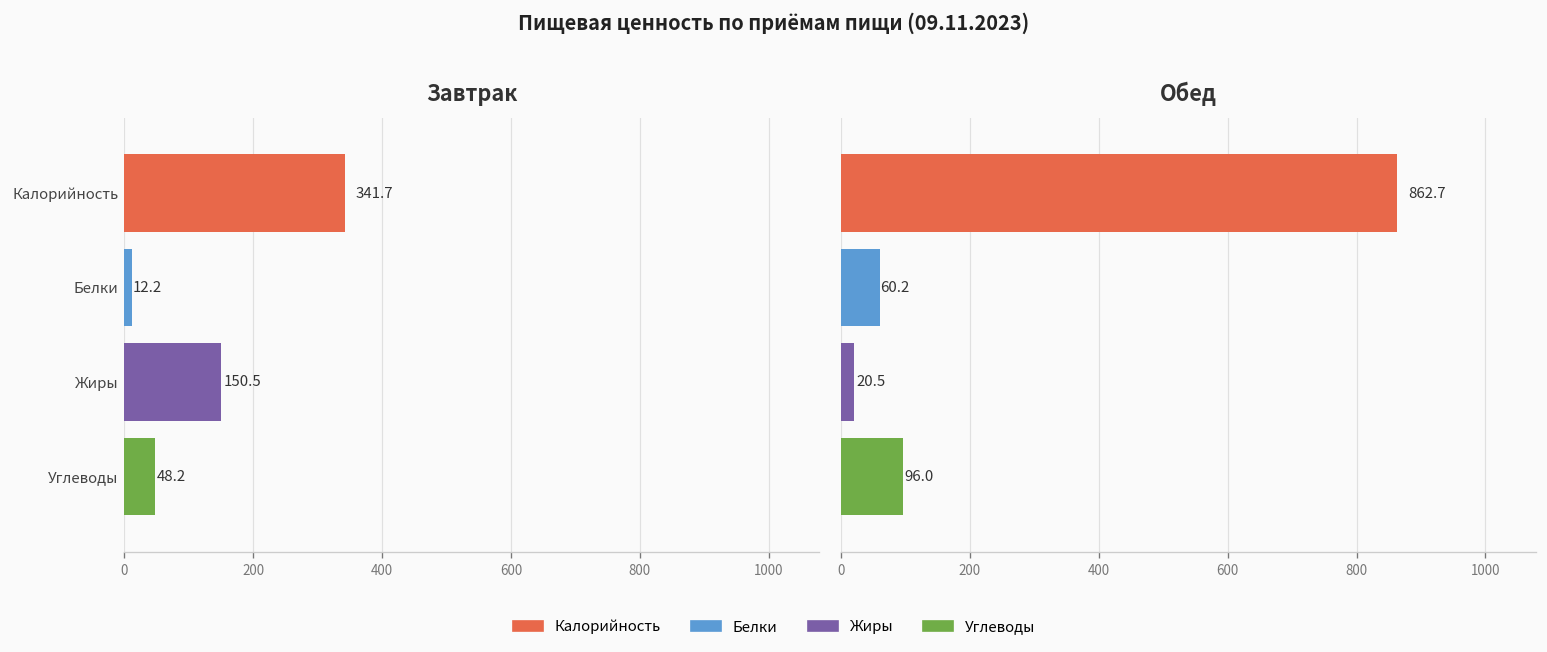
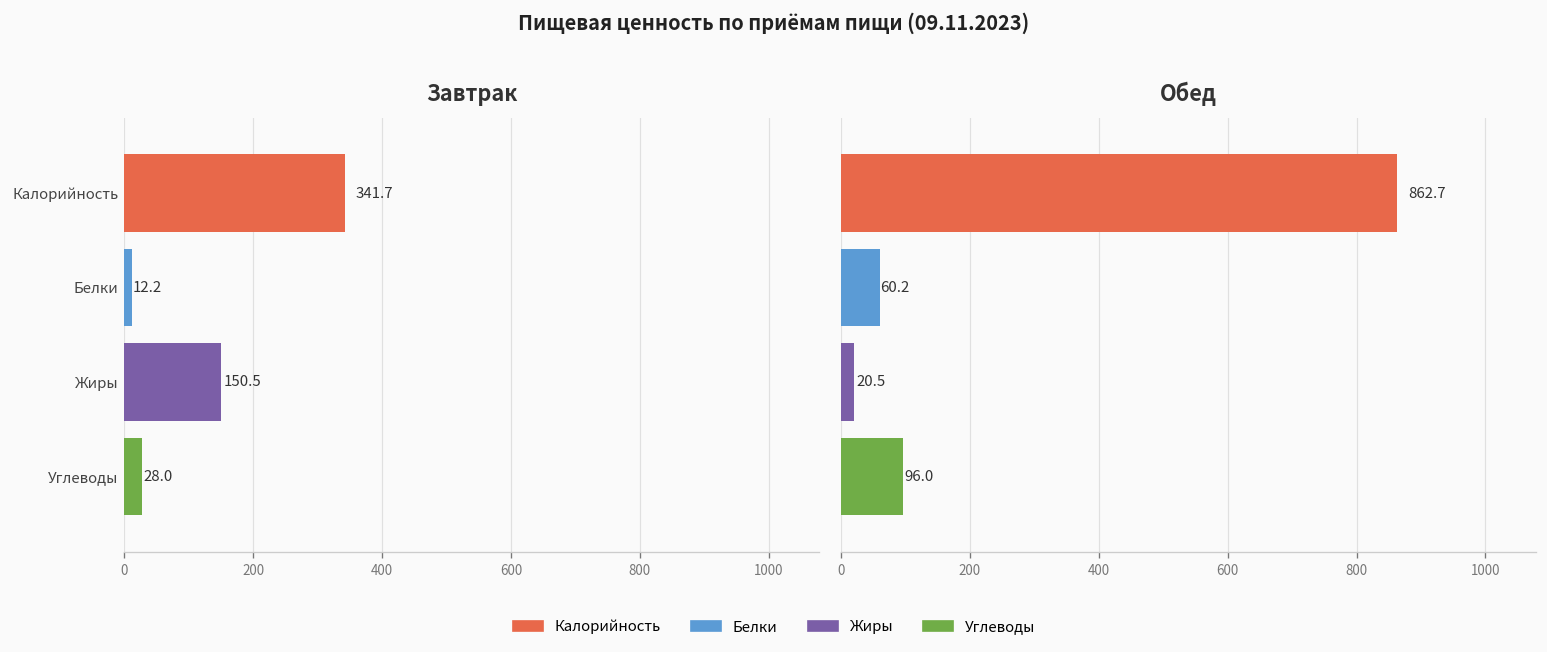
  {
    "Завтрак": {
      "Калорийность": 341.7,
      "Белки": 12.2,
      "Жиры": 150.5,
-     "Углеводы": 48.2
+     "Углеводы": 28.0
    }
  }
